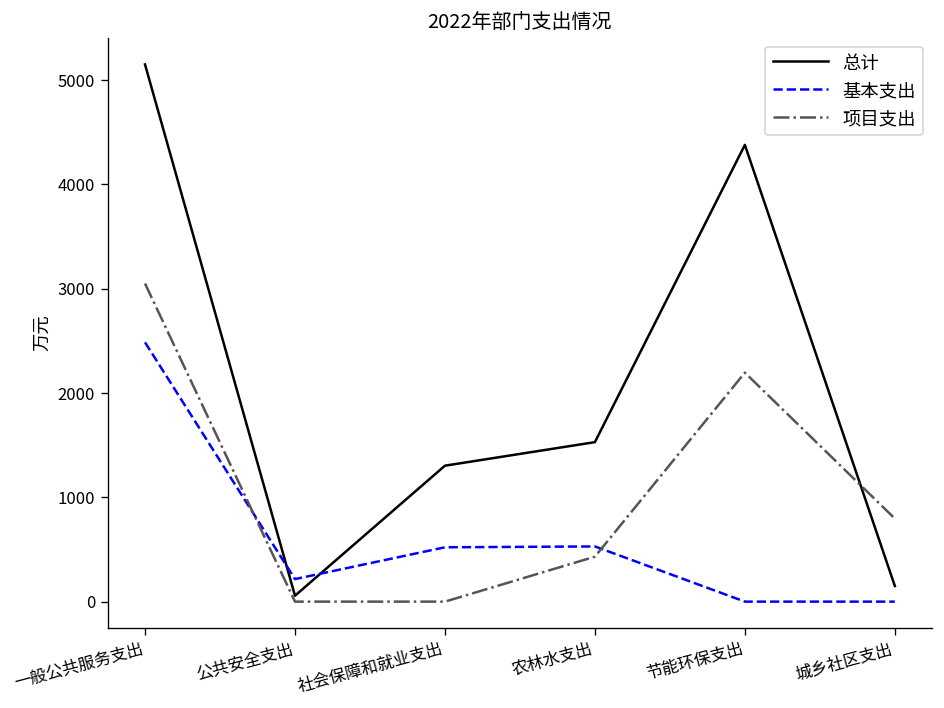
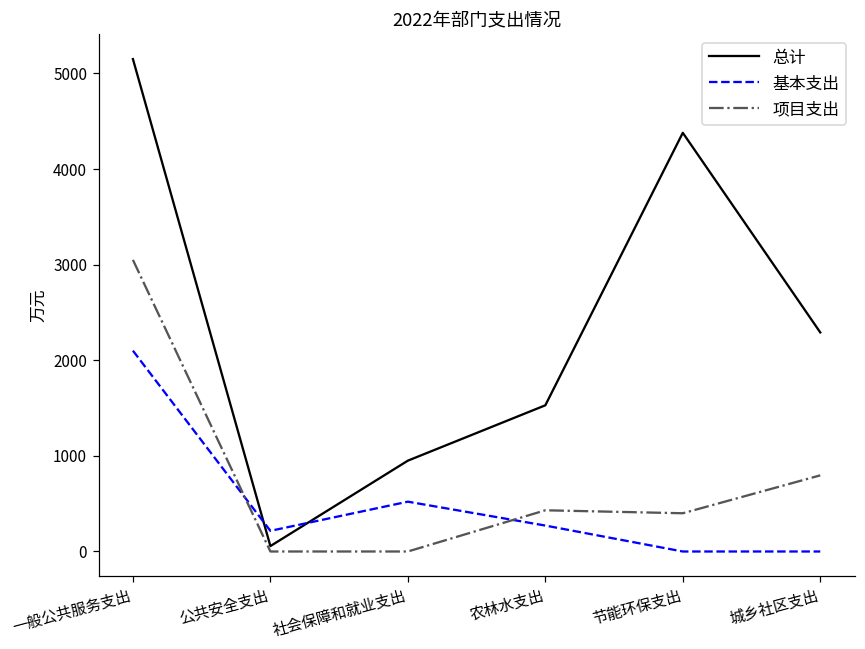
  {
    "总计": {
      "一般公共服务支出": 5200,
      "公共安全支出": 100,
-     "社会保障和就业支出": 1300,
+     "社会保障和就业支出": 1000,
      "农林水支出": 1500,
      "节能环保支出": 4400,
-     "城乡社区支出": 200
+     "城乡社区支出": 2300
    },
    "基本支出": {
-     "一般公共服务支出": 2500,
+     "一般公共服务支出": 2100,
      "公共安全支出": 200,
      "社会保障和就业支出": 500,
-     "农林水支出": 500,
+     "农林水支出": 300,
      "节能环保支出": 0,
      "城乡社区支出": 0
    },
    "项目支出": {
      "一般公共服务支出": 3100,
      "公共安全支出": 0,
      "社会保障和就业支出": 0,
      "农林水支出": 400,
-     "节能环保支出": 2200,
+     "节能环保支出": 400,
      "城乡社区支出": 800
    }
  }
